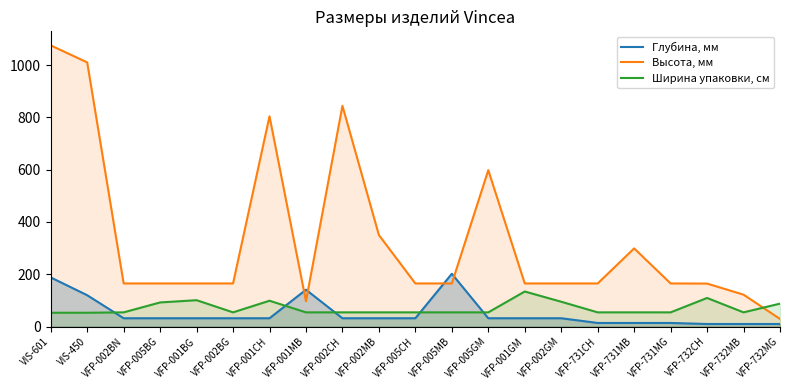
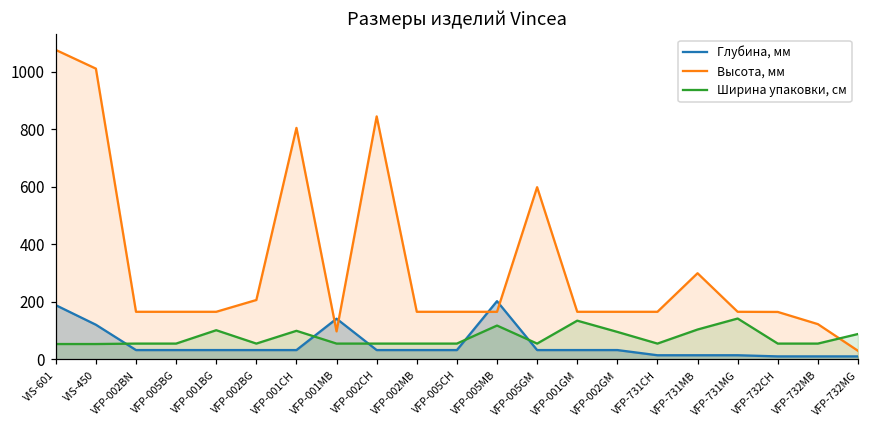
  {
    "Глубина, мм": {
      "VIS-601": 190,
      "VIS-450": 120,
      "VFP-002BN": 30,
      "VFP-005BG": 30,
      "VFP-001BG": 30,
      "VFP-002BG": 30,
      "VFP-001CH": 30,
      "VFP-001MB": 140,
      "VFP-002CH": 30,
      "VFP-002MB": 30,
      "VFP-005CH": 30,
      "VFP-005MB": 200,
      "VFP-005GM": 30,
      "VFP-001GM": 30,
      "VFP-002GM": 30,
      "VFP-731CH": 10,
      "VFP-731MB": 10,
      "VFP-731MG": 10,
      "VFP-732CH": 10,
      "VFP-732MB": 10,
      "VFP-732MG": 10
    },
    "Высота, мм": {
      "VIS-601": 1080,
      "VIS-450": 1010,
      "VFP-002BN": 170,
      "VFP-005BG": 170,
      "VFP-001BG": 170,
-     "VFP-002BG": 170,
+     "VFP-002BG": 210,
      "VFP-001CH": 800,
      "VFP-001MB": 100,
      "VFP-002CH": 840,
-     "VFP-002MB": 350,
+     "VFP-002MB": 170,
      "VFP-005CH": 170,
      "VFP-005MB": 170,
      "VFP-005GM": 600,
      "VFP-001GM": 170,
      "VFP-002GM": 170,
      "VFP-731CH": 170,
      "VFP-731MB": 300,
      "VFP-731MG": 170,
      "VFP-732CH": 160,
      "VFP-732MB": 120,
      "VFP-732MG": 30
    },
    "Ширина упаковки, см": {
      "VIS-601": 50,
      "VIS-450": 50,
      "VFP-002BN": 50,
-     "VFP-005BG": 90,
+     "VFP-005BG": 50,
      "VFP-001BG": 100,
      "VFP-002BG": 50,
      "VFP-001CH": 100,
      "VFP-001MB": 50,
      "VFP-002CH": 50,
      "VFP-002MB": 50,
      "VFP-005CH": 50,
-     "VFP-005MB": 50,
+     "VFP-005MB": 120,
      "VFP-005GM": 50,
      "VFP-001GM": 130,
      "VFP-002GM": 100,
      "VFP-731CH": 50,
-     "VFP-731MB": 50,
-     "VFP-731MG": 50,
-     "VFP-732CH": 110,
+     "VFP-731MB": 100,
+     "VFP-731MG": 140,
+     "VFP-732CH": 50,
      "VFP-732MB": 50,
      "VFP-732MG": 90
    }
  }
